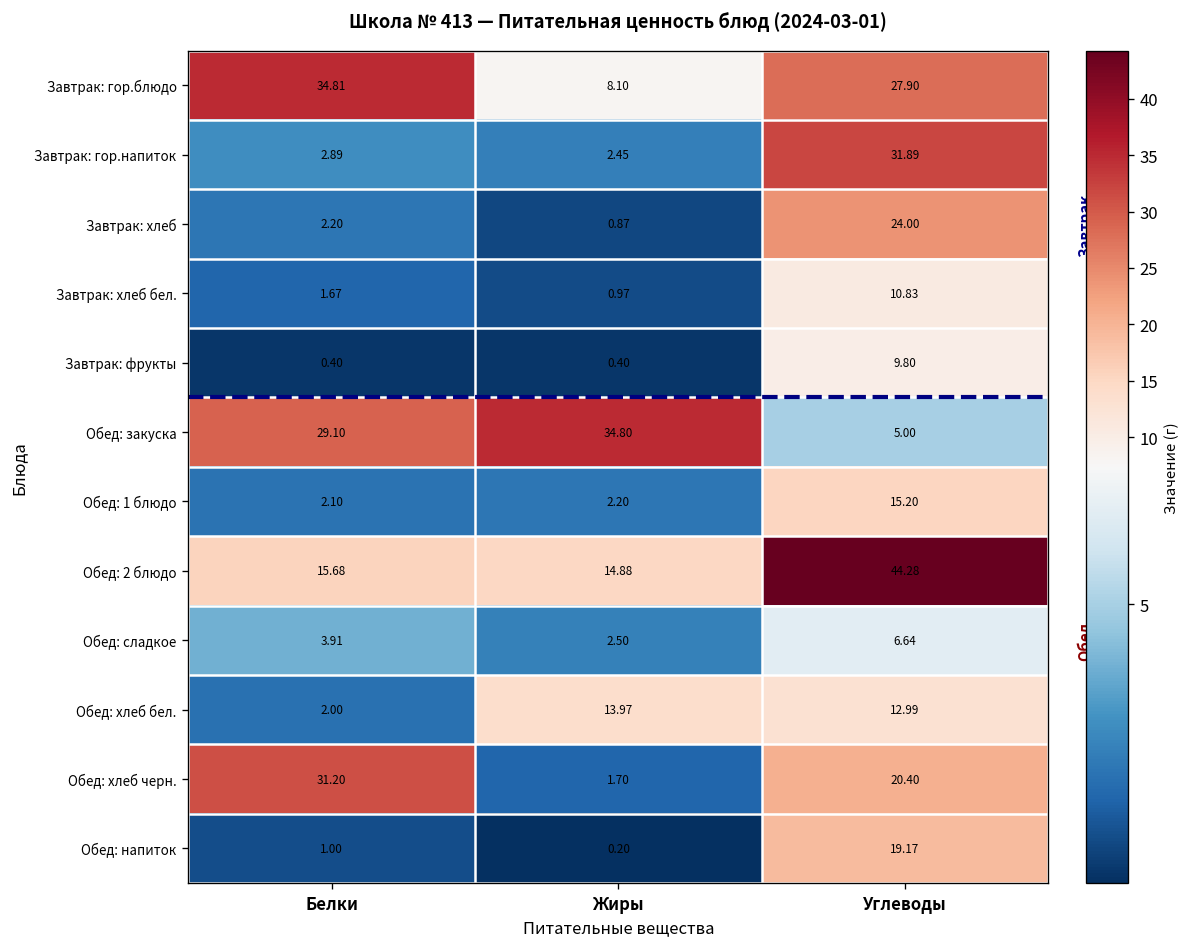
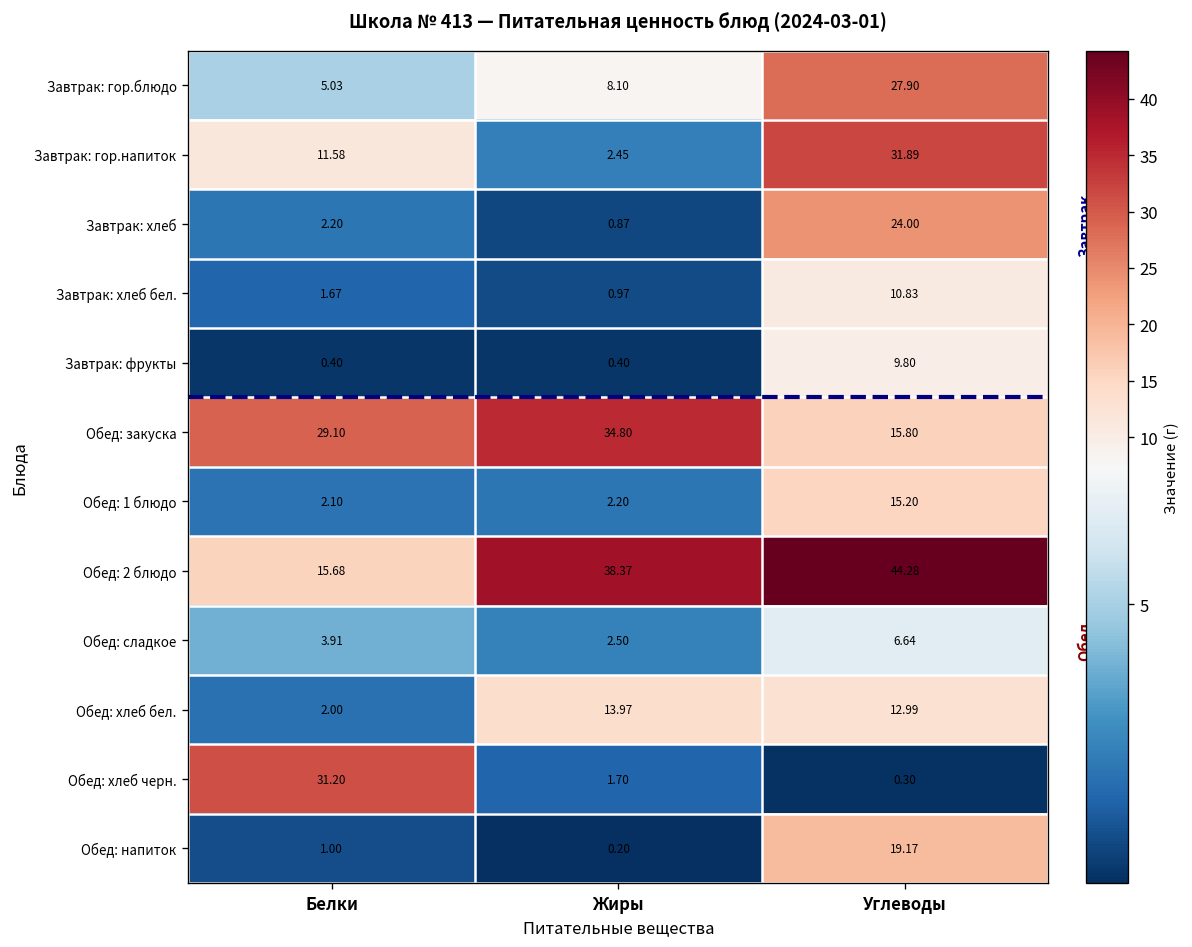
  {
    "Завтрак: гор.блюдо": {
-     "Белки": 34.81,
+     "Белки": 5.03,
      "Жиры": 8.10,
      "Углеводы": 27.90
    },
    "Завтрак: гор.напиток": {
-     "Белки": 2.89,
+     "Белки": 11.58,
      "Жиры": 2.45,
      "Углеводы": 31.89
    },
    "Завтрак: хлеб": {
      "Белки": 2.20,
      "Жиры": 0.87,
      "Углеводы": 24.00
    },
    "Завтрак: хлеб бел.": {
      "Белки": 1.67,
      "Жиры": 0.97,
      "Углеводы": 10.83
    },
    "Завтрак: фрукты": {
      "Белки": 0.40,
      "Жиры": 0.40,
      "Углеводы": 9.80
    },
    "Обед: закуска": {
      "Белки": 29.10,
      "Жиры": 34.80,
-     "Углеводы": 5.00
+     "Углеводы": 15.80
    },
    "Обед: 1 блюдо": {
      "Белки": 2.10,
      "Жиры": 2.20,
      "Углеводы": 15.20
    },
    "Обед: 2 блюдо": {
      "Белки": 15.68,
-     "Жиры": 14.88,
+     "Жиры": 38.37,
      "Углеводы": 44.28
    },
    "Обед: сладкое": {
      "Белки": 3.91,
      "Жиры": 2.50,
      "Углеводы": 6.64
    },
    "Обед: хлеб бел.": {
      "Белки": 2.00,
      "Жиры": 13.97,
      "Углеводы": 12.99
    },
    "Обед: хлеб черн.": {
      "Белки": 31.20,
      "Жиры": 1.70,
-     "Углеводы": 20.40
+     "Углеводы": 0.30
    },
    "Обед: напиток": {
      "Белки": 1.00,
      "Жиры": 0.20,
      "Углеводы": 19.17
    }
  }
